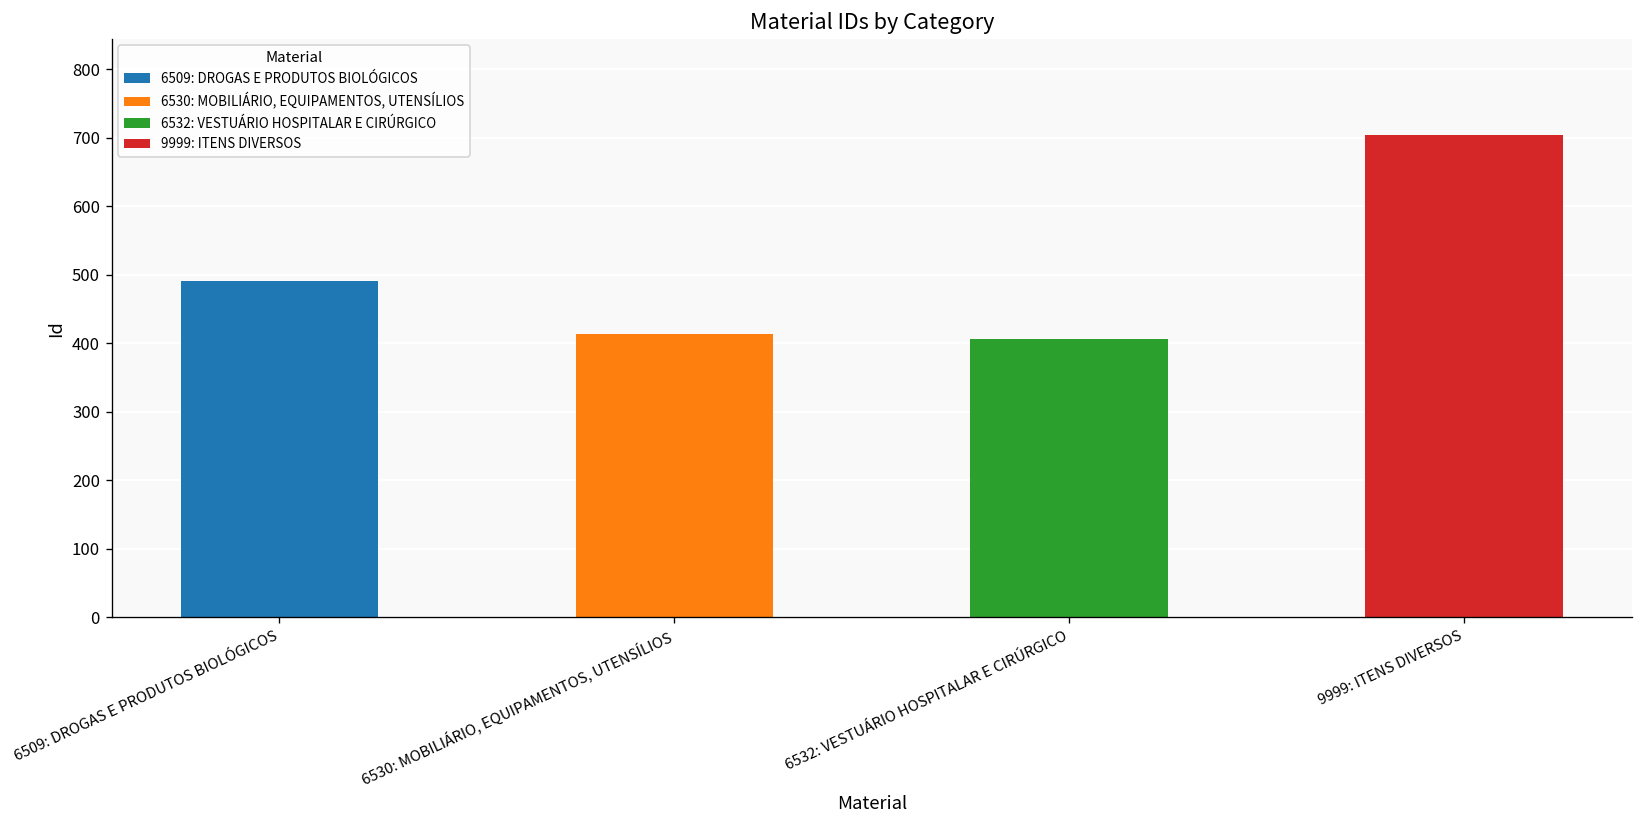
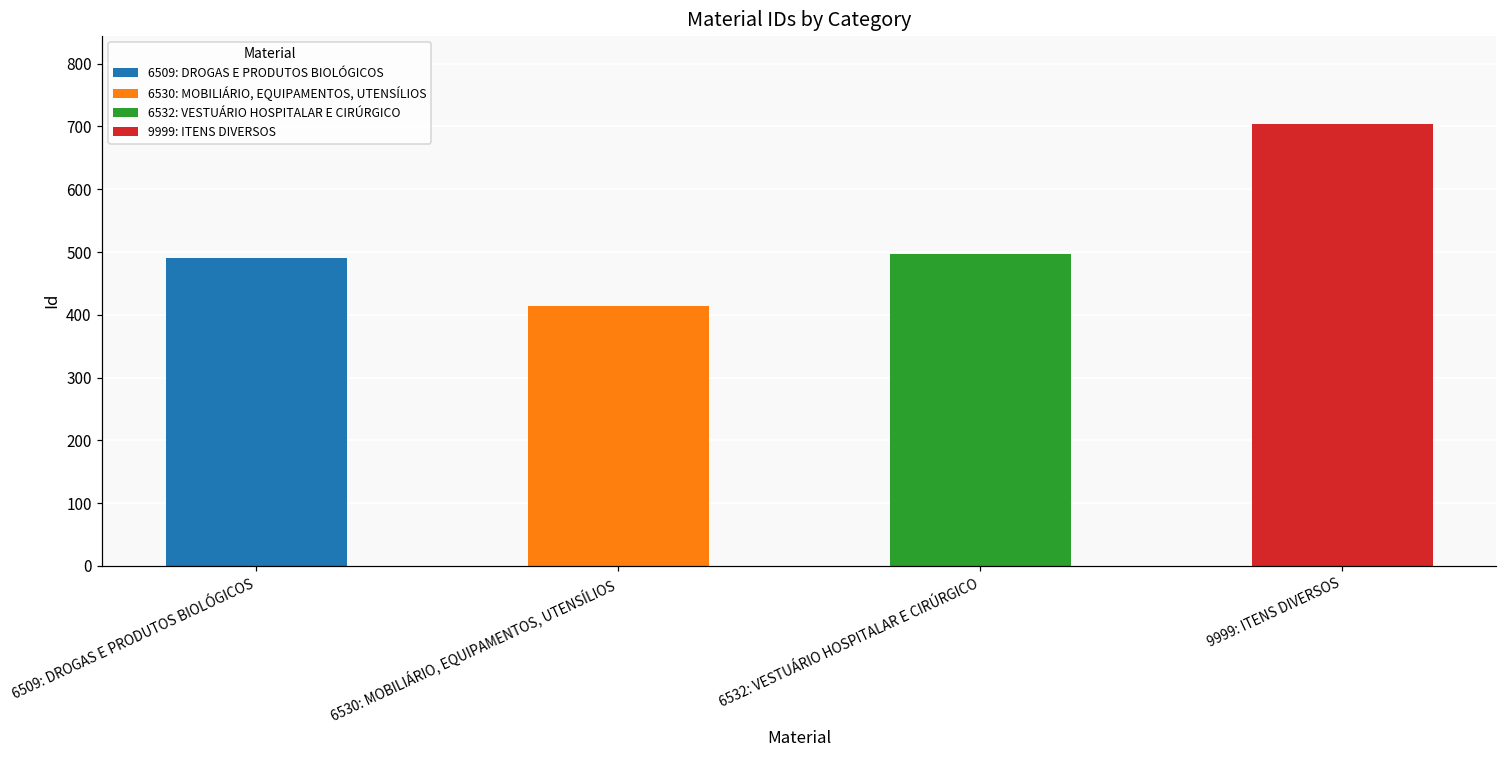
  {
    "6509: DROGAS E PRODUTOS BIOLÓGICOS": 490,
    "6530: MOBILIÁRIO, EQUIPAMENTOS, UTENSÍLIOS": 410,
-   "6532: VESTUÁRIO HOSPITALAR E CIRÚRGICO": 410,
+   "6532: VESTUÁRIO HOSPITALAR E CIRÚRGICO": 500,
    "9999: ITENS DIVERSOS": 700
  }
